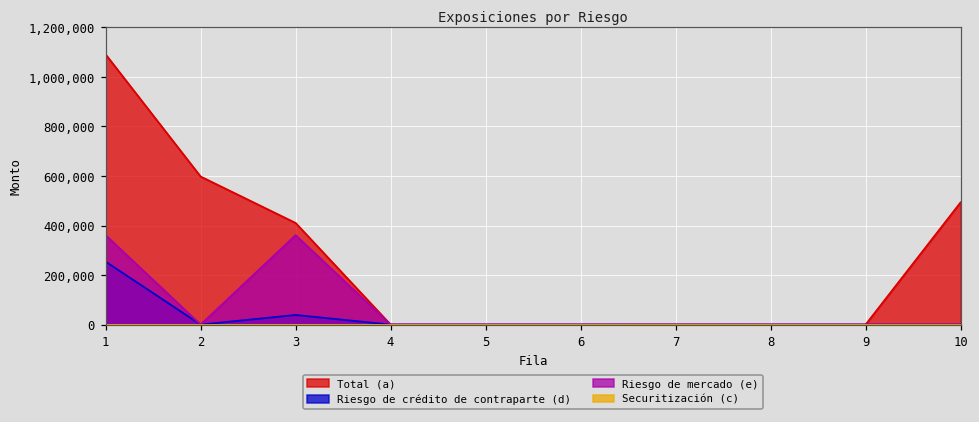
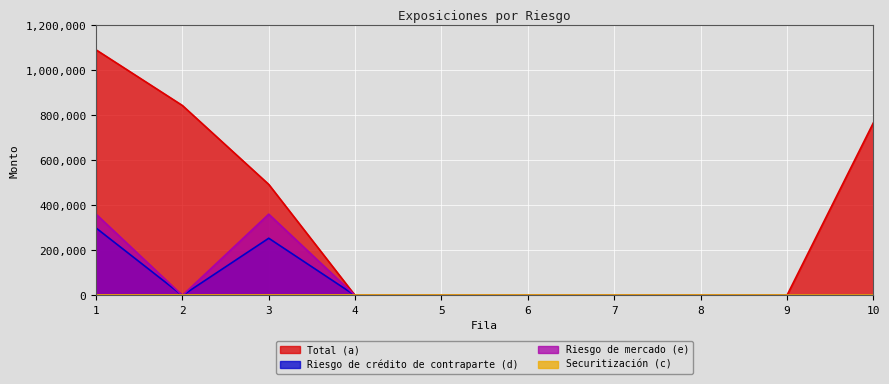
  {
    "Total (a)": {
      "1": "1,090,000",
-     "2": "600,000",
-     "3": "410,000",
-     "10": "490,000"
+     "2": "840,000",
+     "3": "490,000",
+     "10": "770,000"
    },
    "Riesgo de crédito de contraparte (d)": {
-     "1": "250,000",
-     "3": "40,000"
+     "1": "300,000",
+     "3": "250,000"
    },
    "Riesgo de mercado (e)": {
      "1": "360,000",
      "3": "360,000"
    },
    "Securitización (c)": {
      "1": "0",
      "3": "0"
    }
  }
